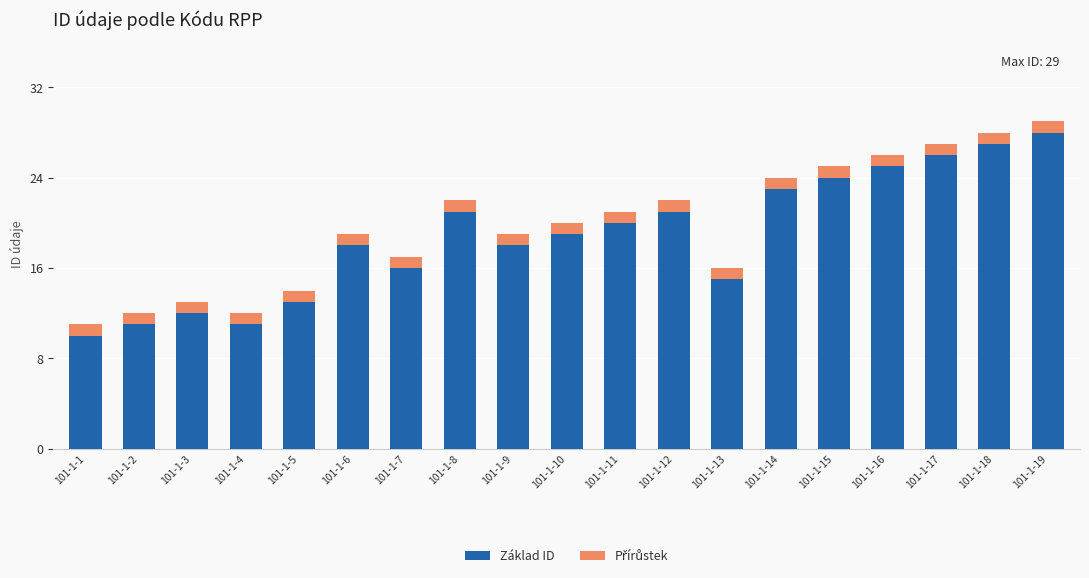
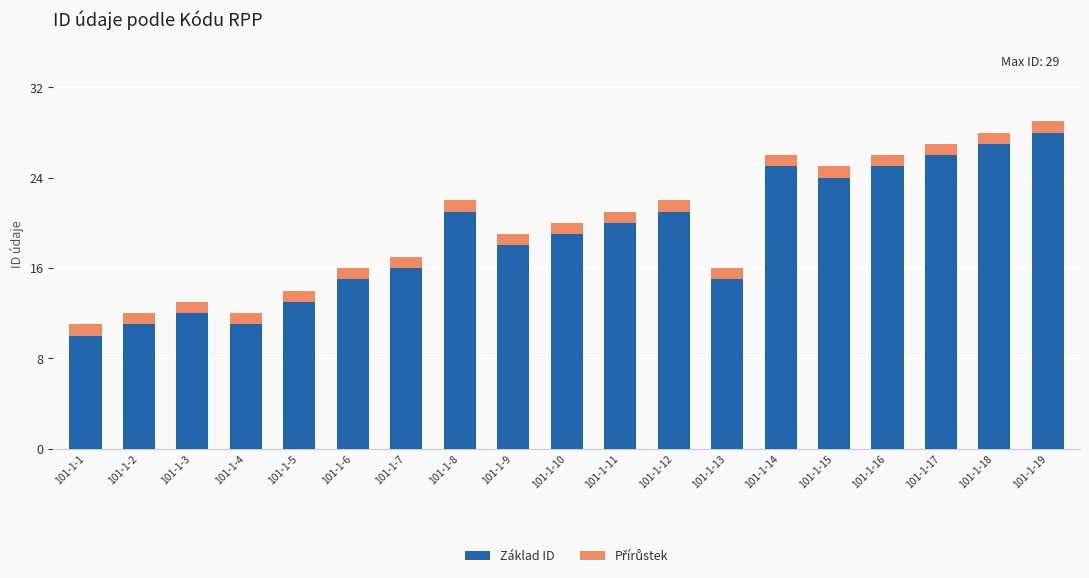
  {
    "Základ ID": {
      "101-1-1": 10.0,
      "101-1-2": 11.0,
      "101-1-3": 12.0,
      "101-1-4": 11.0,
      "101-1-5": 13.0,
-     "101-1-6": 18.0,
+     "101-1-6": 15.0,
      "101-1-7": 16.0,
      "101-1-8": 21.0,
      "101-1-9": 18.0,
      "101-1-10": 19.0,
      "101-1-11": 20.0,
      "101-1-12": 21.0,
      "101-1-13": 15.0,
-     "101-1-14": 23.0,
+     "101-1-14": 25.0,
      "101-1-15": 24.0,
      "101-1-16": 25.0,
      "101-1-17": 26.0,
      "101-1-18": 27.0,
      "101-1-19": 28.0
    }
  }
